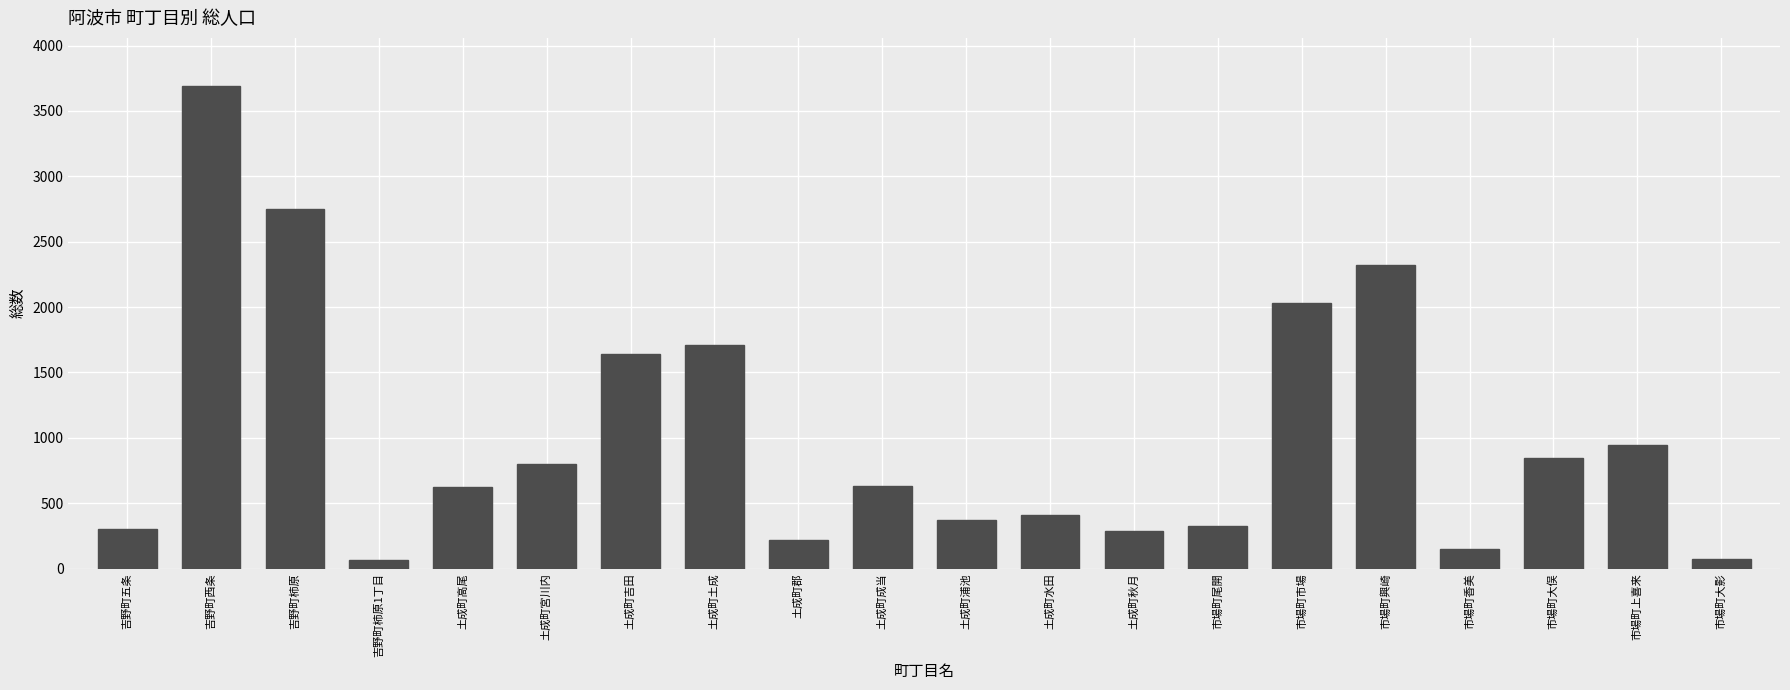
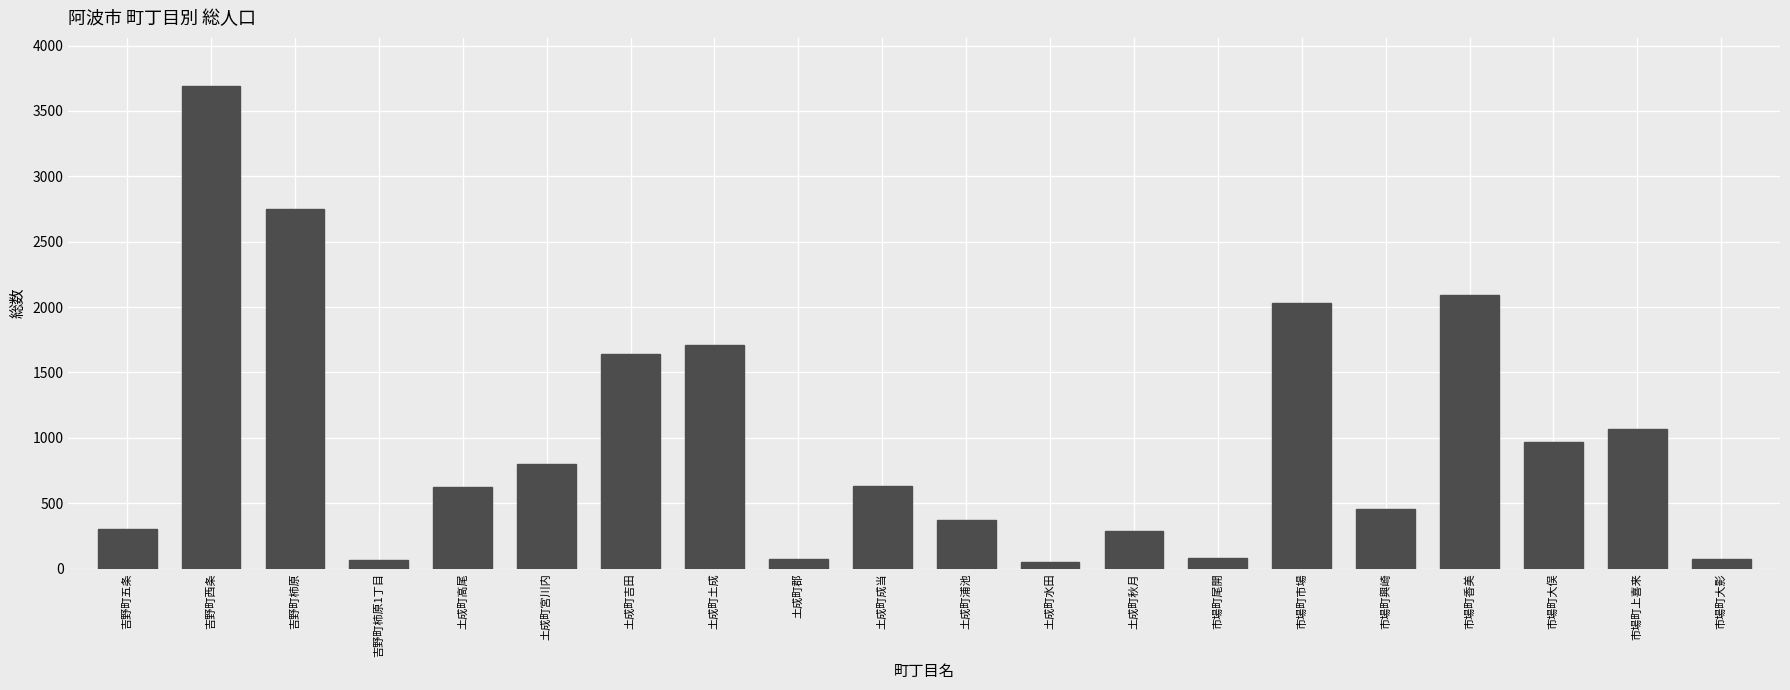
  {
    "吉野町五条": 310,
    "吉野町西条": 3690,
    "吉野町柿原": 2750,
    "吉野町柿原1丁目": 70,
    "土成町高尾": 630,
    "土成町宮川内": 800,
    "土成町吉田": 1650,
    "土成町土成": 1710,
-   "土成町郡": 220,
+   "土成町郡": 80,
    "土成町成当": 640,
    "土成町浦池": 370,
-   "土成町水田": 410,
+   "土成町水田": 50,
    "土成町秋月": 280,
-   "市場町尾開": 330,
+   "市場町尾開": 80,
    "市場町市場": 2030,
-   "市場町興崎": 2320,
-   "市場町香美": 150,
-   "市場町大俣": 850,
-   "市場町上喜来": 940,
+   "市場町興崎": 460,
+   "市場町香美": 2090,
+   "市場町大俣": 970,
+   "市場町上喜来": 1060,
    "市場町大影": 80
  }
